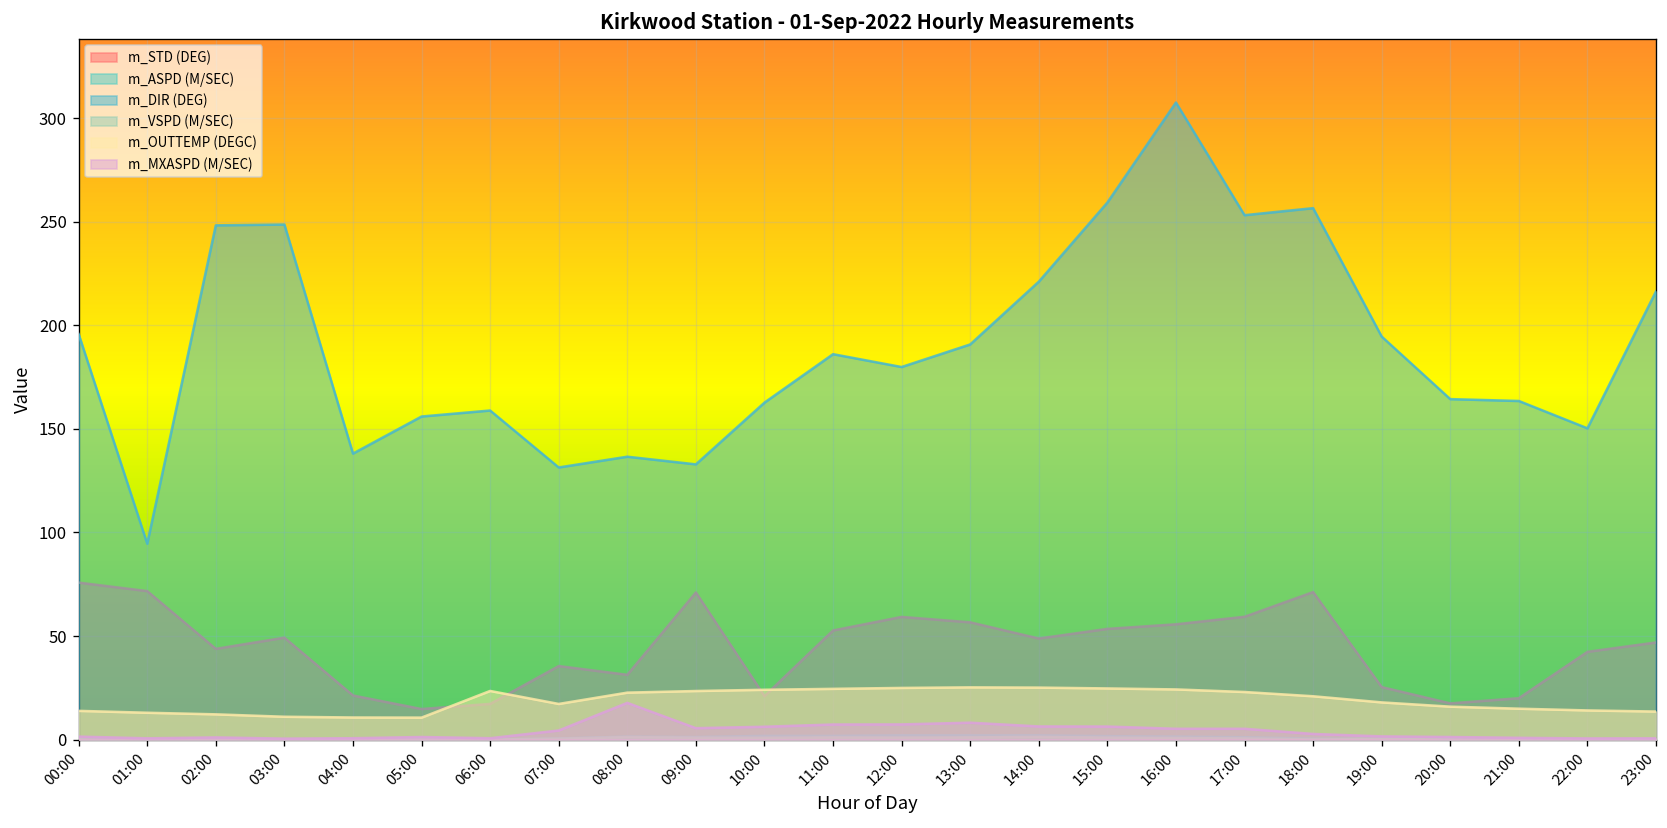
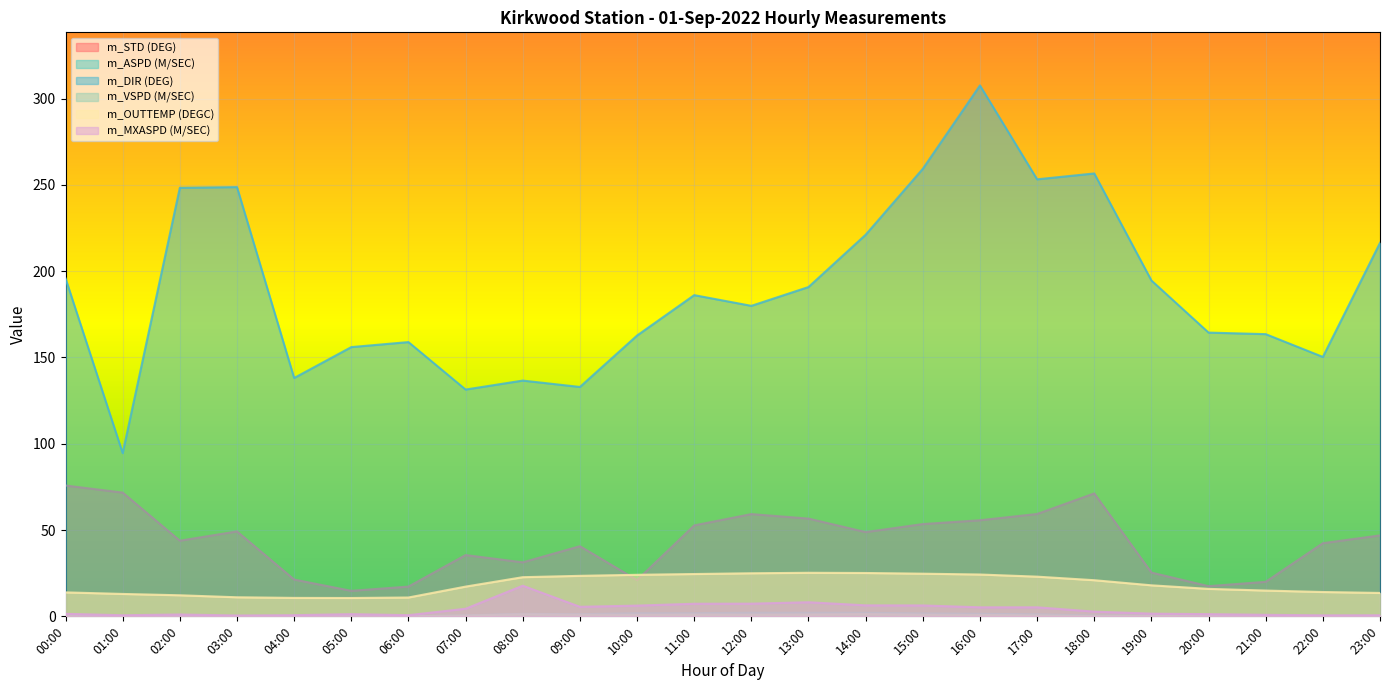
  {
    "m_STD (DEG)": {
      "00:00": 76,
      "01:00": 72,
      "02:00": 44,
      "03:00": 49,
      "04:00": 21,
      "05:00": 15,
      "06:00": 17,
      "07:00": 36,
      "08:00": 31,
-     "09:00": 71,
+     "09:00": 41,
      "10:00": 21,
      "11:00": 53,
      "12:00": 59,
      "13:00": 57,
      "14:00": 49,
      "15:00": 53,
      "16:00": 56,
      "17:00": 59,
      "18:00": 71,
      "19:00": 25,
      "20:00": 18,
      "21:00": 20,
      "22:00": 42,
      "23:00": 47
    },
    "m_OUTTEMP (DEGC)": {
      "00:00": 14,
      "01:00": 13,
      "02:00": 12,
      "03:00": 11,
      "04:00": 11,
      "05:00": 11,
-     "06:00": 24,
+     "06:00": 11,
      "07:00": 17,
      "08:00": 23,
      "09:00": 23,
      "10:00": 24,
      "11:00": 25,
      "12:00": 25,
      "13:00": 25,
      "14:00": 25,
      "15:00": 25,
      "16:00": 24,
      "17:00": 23,
      "18:00": 21,
      "19:00": 18,
      "20:00": 16,
      "21:00": 15,
      "22:00": 14,
      "23:00": 14
    },
    "m_MXASPD (M/SEC)": {
      "07:00": 4,
      "08:00": 18,
      "09:00": 6,
      "10:00": 6,
      "11:00": 7,
      "12:00": 7,
      "13:00": 8,
      "14:00": 6,
      "15:00": 6,
      "16:00": 5,
      "17:00": 5,
      "18:00": 3
    }
  }
